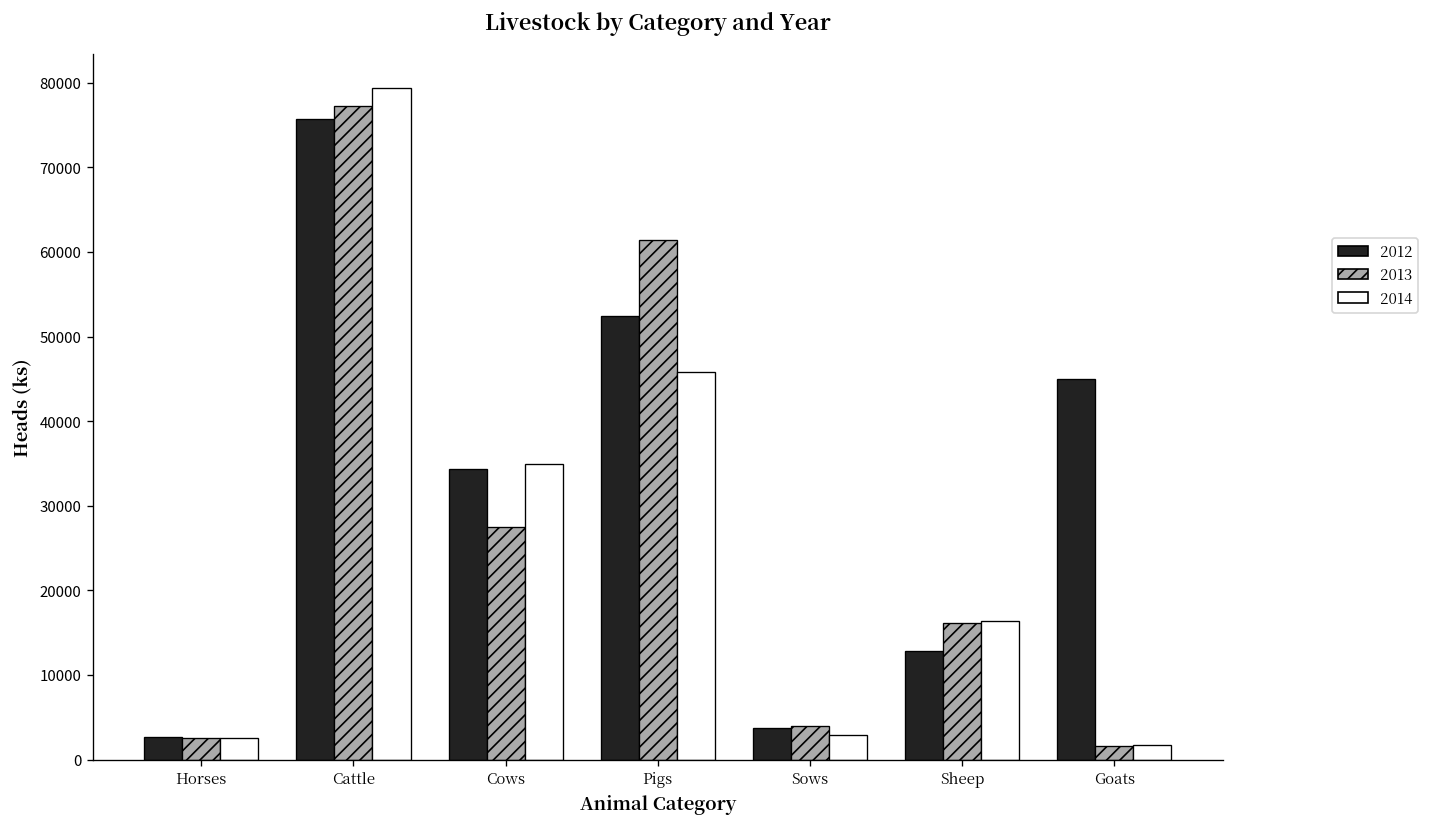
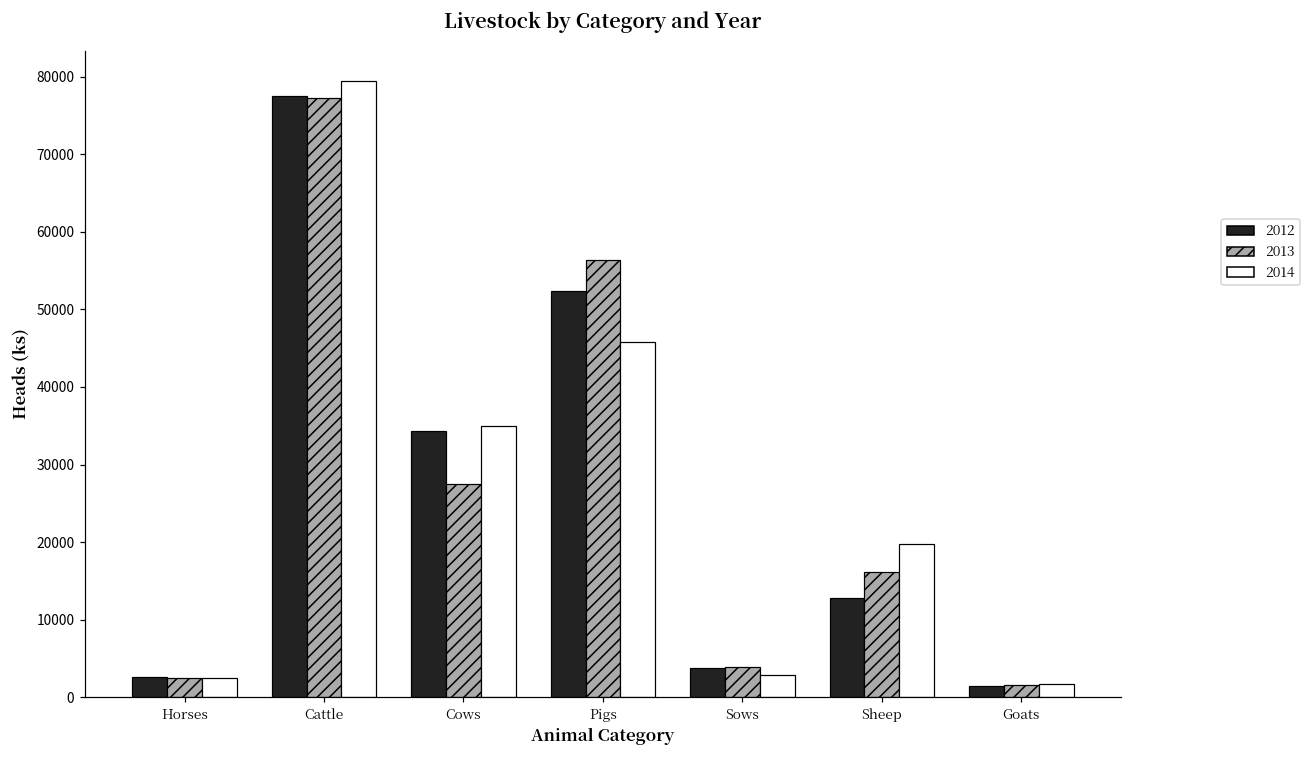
  {
    "2012": {
      "Horses": 3000,
-     "Cattle": 76000,
+     "Cattle": 77000,
      "Cows": 34000,
      "Pigs": 52000,
      "Sows": 4000,
      "Sheep": 13000,
-     "Goats": 45000
+     "Goats": 1000
    },
    "2013": {
      "Horses": 3000,
      "Cattle": 77000,
      "Cows": 28000,
-     "Pigs": 61000,
+     "Pigs": 56000,
      "Sows": 4000,
      "Sheep": 16000,
      "Goats": 2000
    },
    "2014": {
      "Horses": 3000,
      "Cattle": 79000,
      "Cows": 35000,
      "Pigs": 46000,
      "Sows": 3000,
-     "Sheep": 16000,
+     "Sheep": 20000,
      "Goats": 2000
    }
  }
